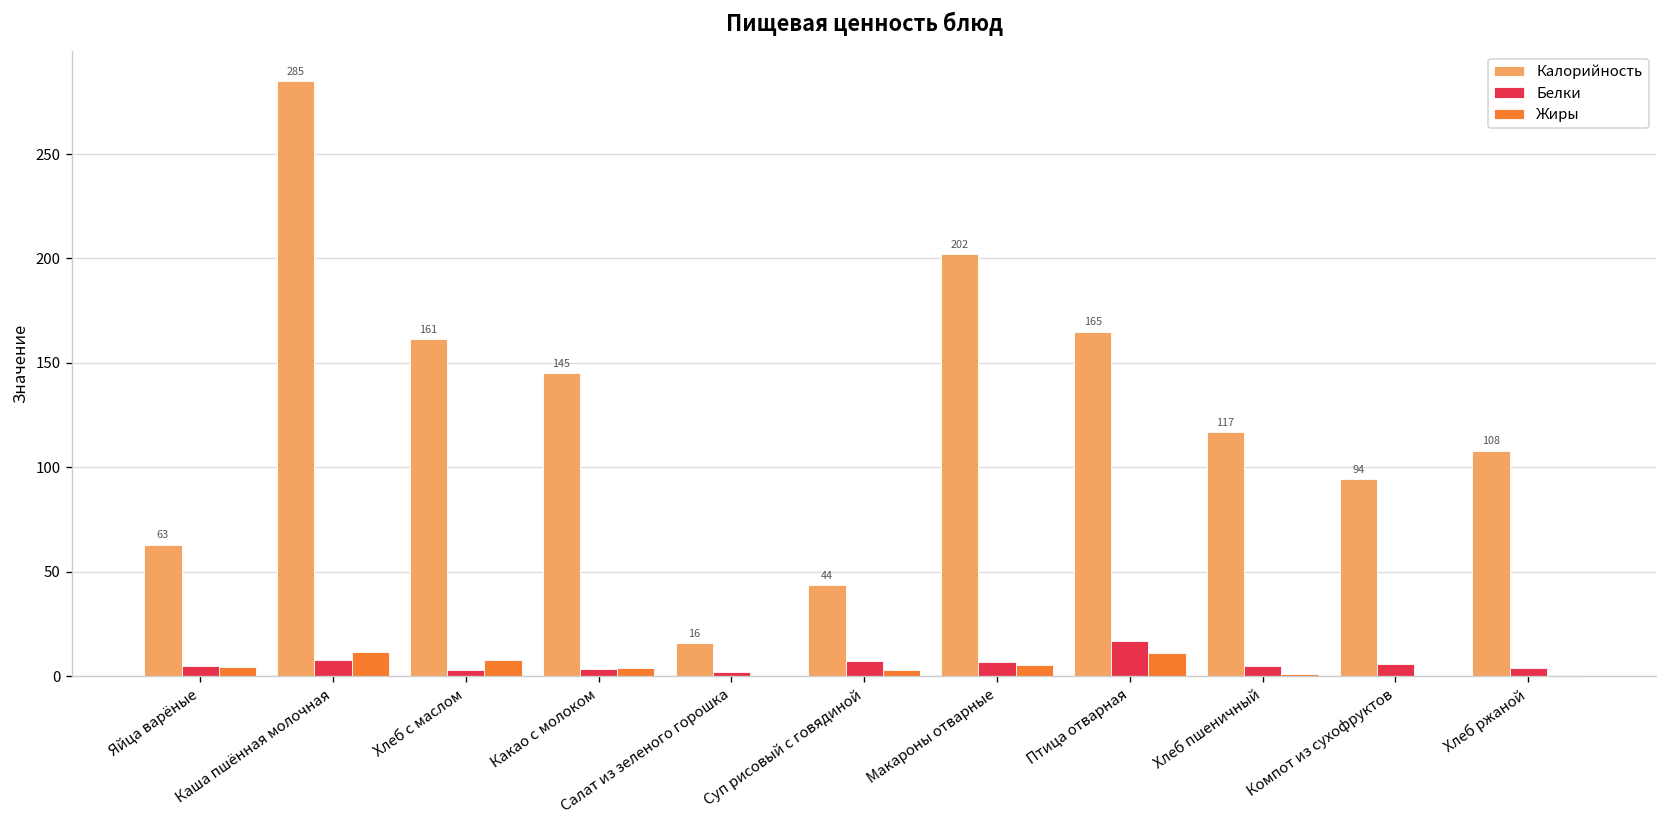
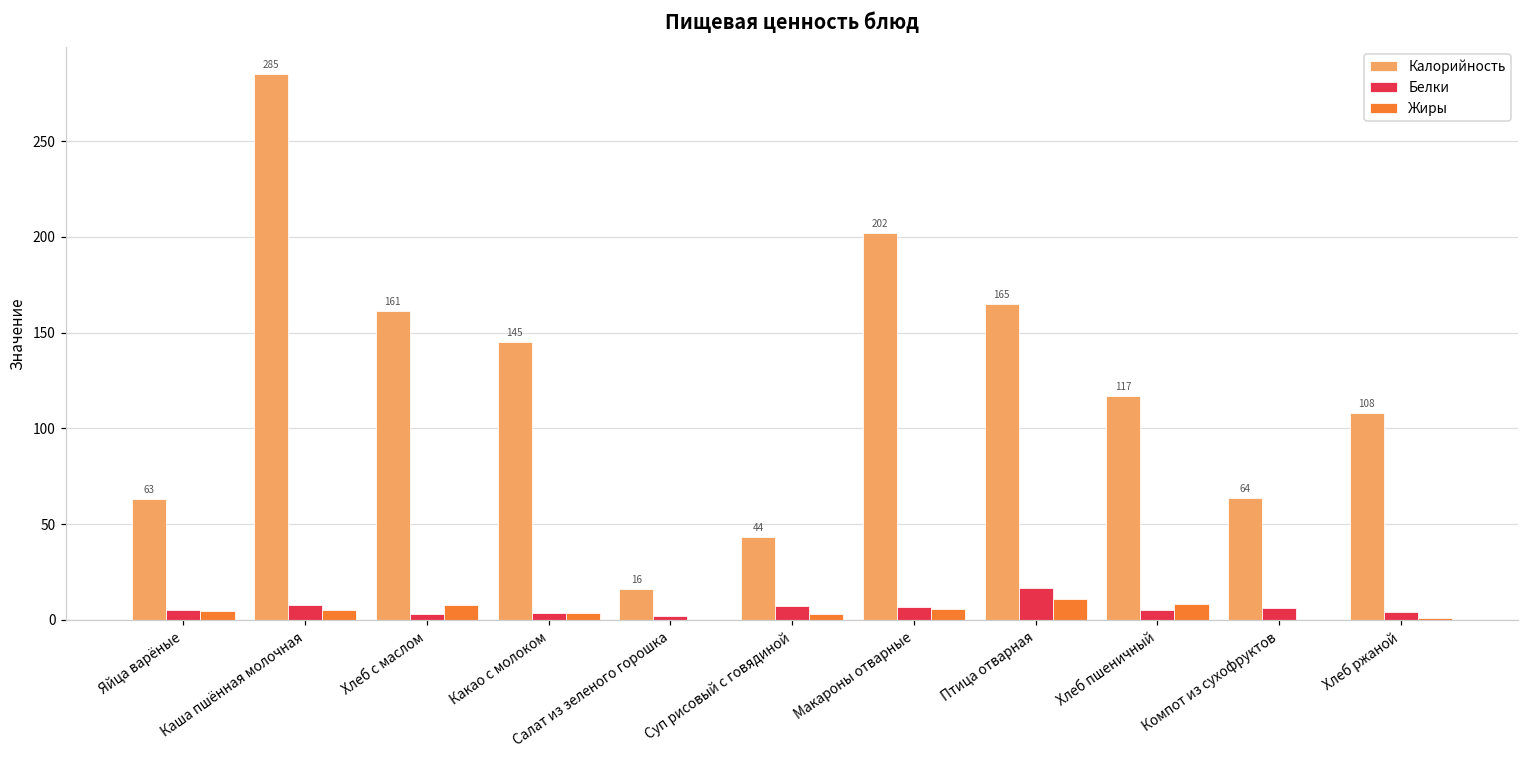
  {
    "Калорийность": {
      "Яйца варёные": 63,
      "Каша пшённая молочная": 285,
      "Хлеб с маслом": 161,
      "Какао с молоком": 145,
      "Салат из зеленого горошка": 16,
      "Суп рисовый с говядиной": 44,
      "Макароны отварные": 202,
      "Птица отварная": 165,
      "Хлеб пшеничный": 117,
-     "Компот из сухофруктов": 94,
+     "Компот из сухофруктов": 64,
      "Хлеб ржаной": 108
    },
    "Белки": {
      "Яйца варёные": 5,
      "Каша пшённая молочная": 8,
      "Хлеб с маслом": 3,
      "Какао с молоком": 4,
      "Салат из зеленого горошка": 2,
      "Суп рисовый с говядиной": 7,
      "Макароны отварные": 7,
      "Птица отварная": 17,
      "Хлеб пшеничный": 5,
      "Компот из сухофруктов": 6,
      "Хлеб ржаной": 4
    },
    "Жиры": {
      "Яйца варёные": 5,
-     "Каша пшённая молочная": 12,
+     "Каша пшённая молочная": 5,
      "Хлеб с маслом": 8,
      "Какао с молоком": 4,
      "Суп рисовый с говядиной": 3,
      "Макароны отварные": 5,
      "Птица отварная": 11,
-     "Хлеб пшеничный": 1,
+     "Хлеб пшеничный": 8,
      "Компот из сухофруктов": 0
    }
  }
